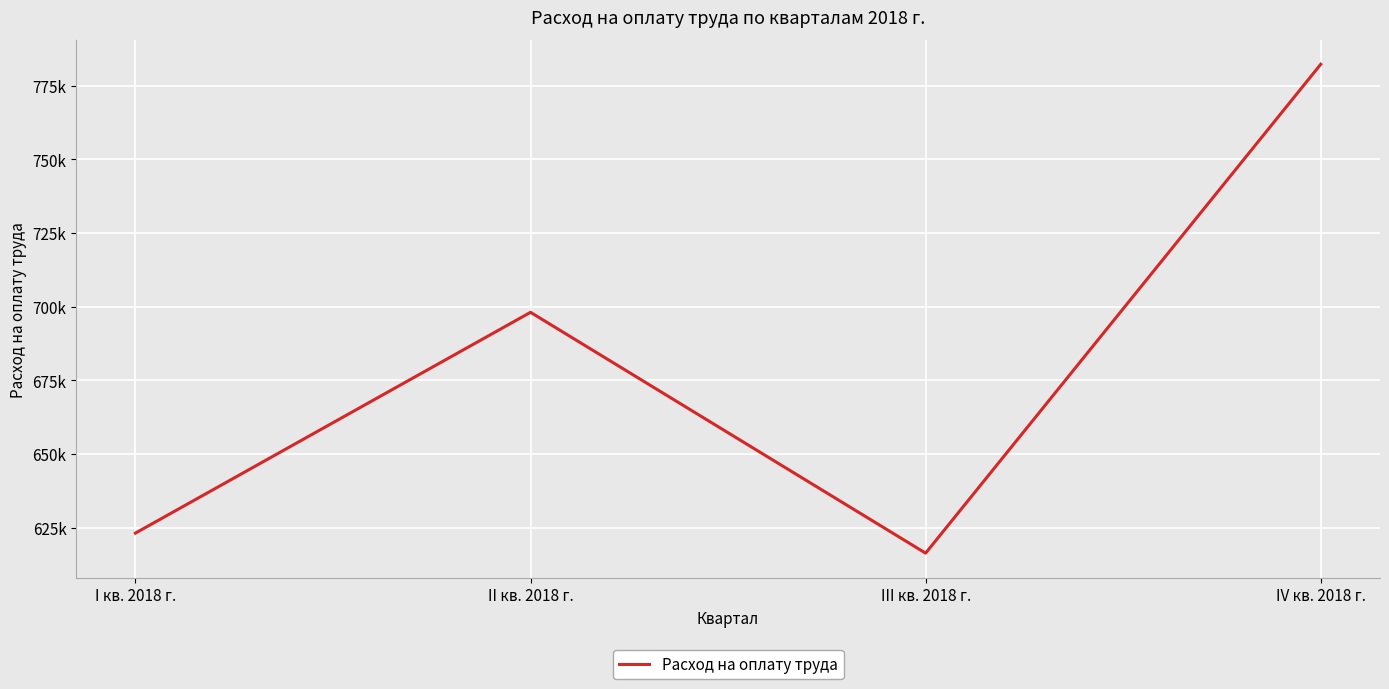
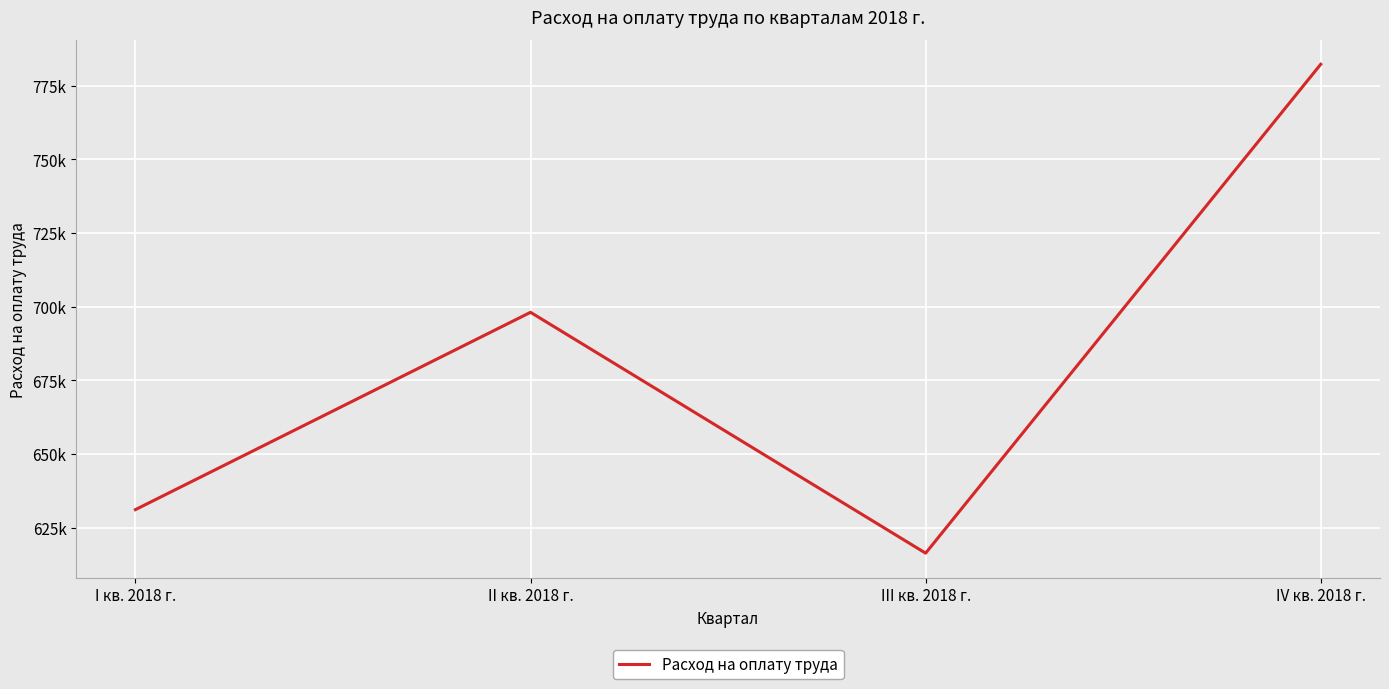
  {
-   "I кв. 2018 г.": 623000,
+   "I кв. 2018 г.": 631000,
    "II кв. 2018 г.": 698000,
    "III кв. 2018 г.": 616000,
    "IV кв. 2018 г.": 782000
  }
